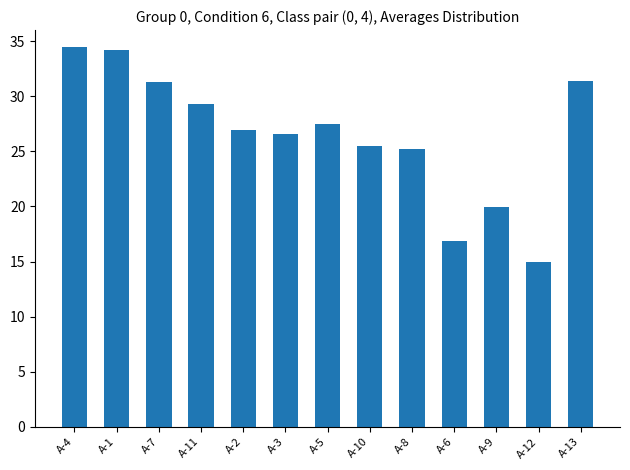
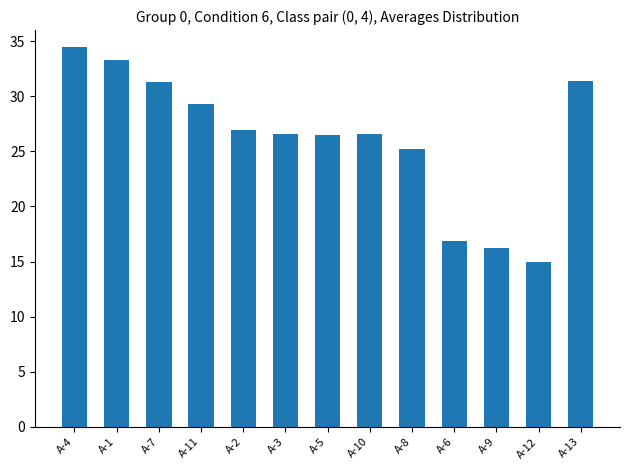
  {
    "А-4": 34.5,
-   "А-1": 34.2,
+   "А-1": 33.3,
    "А-7": 31.3,
    "А-11": 29.3,
    "А-2": 26.9,
    "А-3": 26.6,
-   "А-5": 27.5,
-   "А-10": 25.5,
+   "А-5": 26.5,
+   "А-10": 26.6,
    "А-8": 25.3,
    "А-6": 16.8,
-   "А-9": 19.9,
+   "А-9": 16.3,
    "А-12": 15.0,
    "А-13": 31.4
  }
